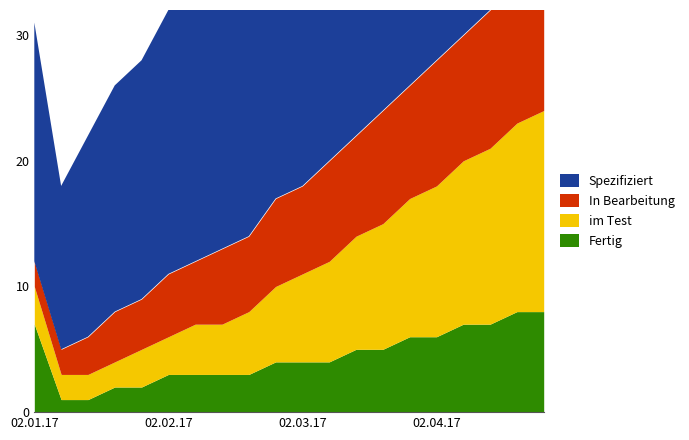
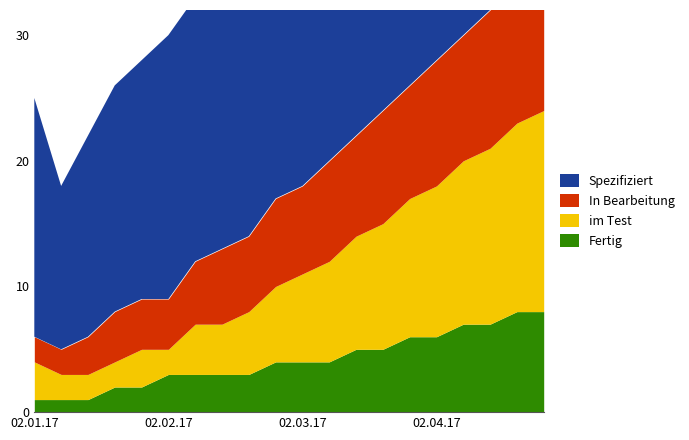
  {
    "Fertig": {
-     "02.01.17": 7
+     "02.01.17": 1
    },
    "im Test": {
-     "02.02.17": 3
+     "02.02.17": 2
    },
    "In Bearbeitung": {
-     "02.02.17": 5
+     "02.02.17": 4
    },
    "Spezifiziert": {
      "02.01.17": 19,
      "02.02.17": 21
    }
  }
